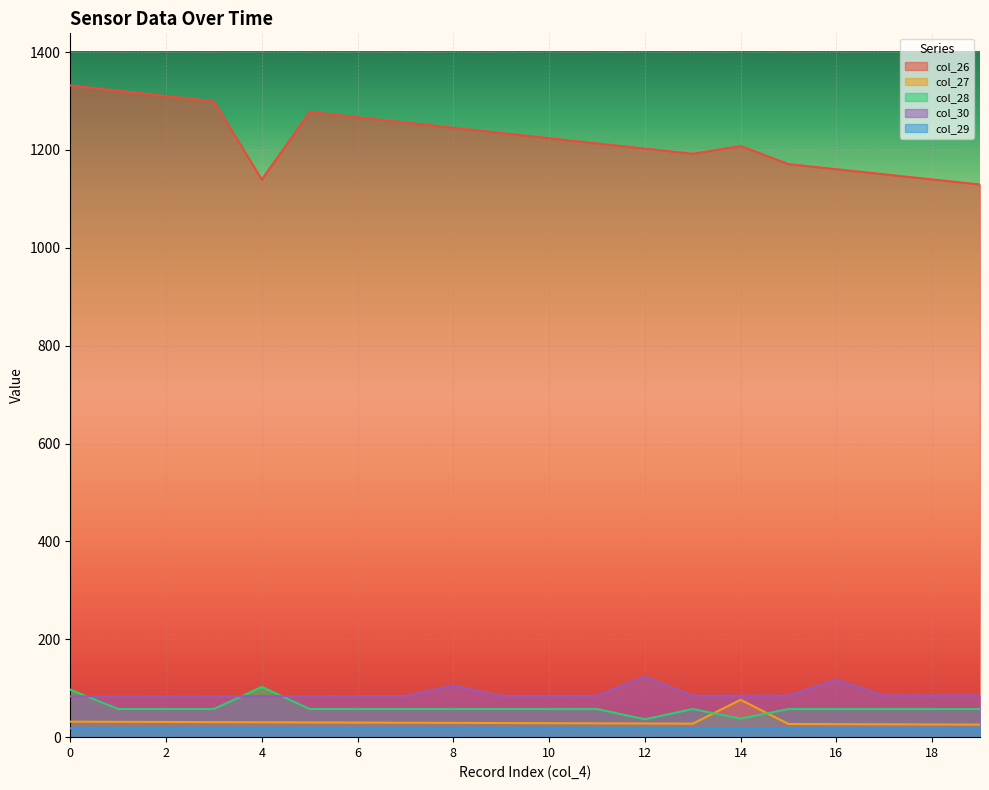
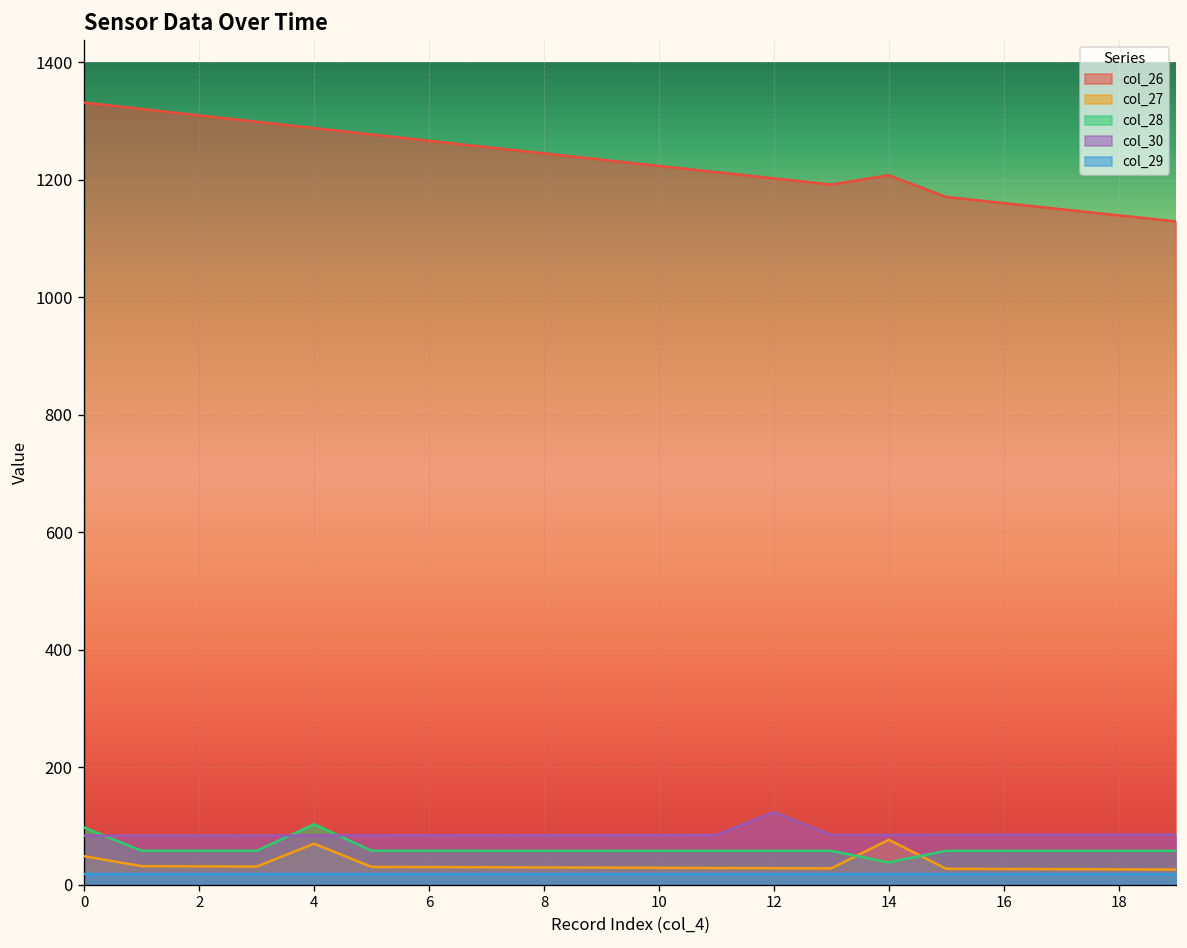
  {
    "col_26": {
      "0": 1330,
      "2": 1310,
-     "4": 1140,
+     "4": 1290,
      "6": 1270,
      "8": 1250,
      "10": 1220,
      "12": 1200,
      "14": 1210,
      "16": 1160,
      "18": 1140
    },
    "col_27": {
-     "0": 30,
+     "0": 50,
      "2": 30,
-     "4": 30,
+     "4": 70,
      "6": 30,
      "8": 30,
      "10": 30,
      "12": 30,
      "14": 80,
      "16": 30,
      "18": 30
    },
    "col_28": {
      "0": 100,
      "2": 60,
      "4": 100,
      "6": 60,
      "8": 60,
      "10": 60,
-     "12": 40,
+     "12": 60,
      "14": 40,
      "16": 60,
      "18": 60
    },
    "col_30": {
      "0": 80,
      "2": 80,
      "4": 80,
      "6": 80,
-     "8": 110,
+     "8": 80,
      "10": 80,
      "12": 120,
      "14": 80,
-     "16": 120,
+     "16": 80,
      "18": 90
    },
    "col_29": {
      "0": 20,
      "2": 20,
      "4": 20,
      "6": 20,
      "8": 20,
      "10": 20,
      "12": 20,
      "14": 20,
      "16": 20,
      "18": 20
    }
  }
